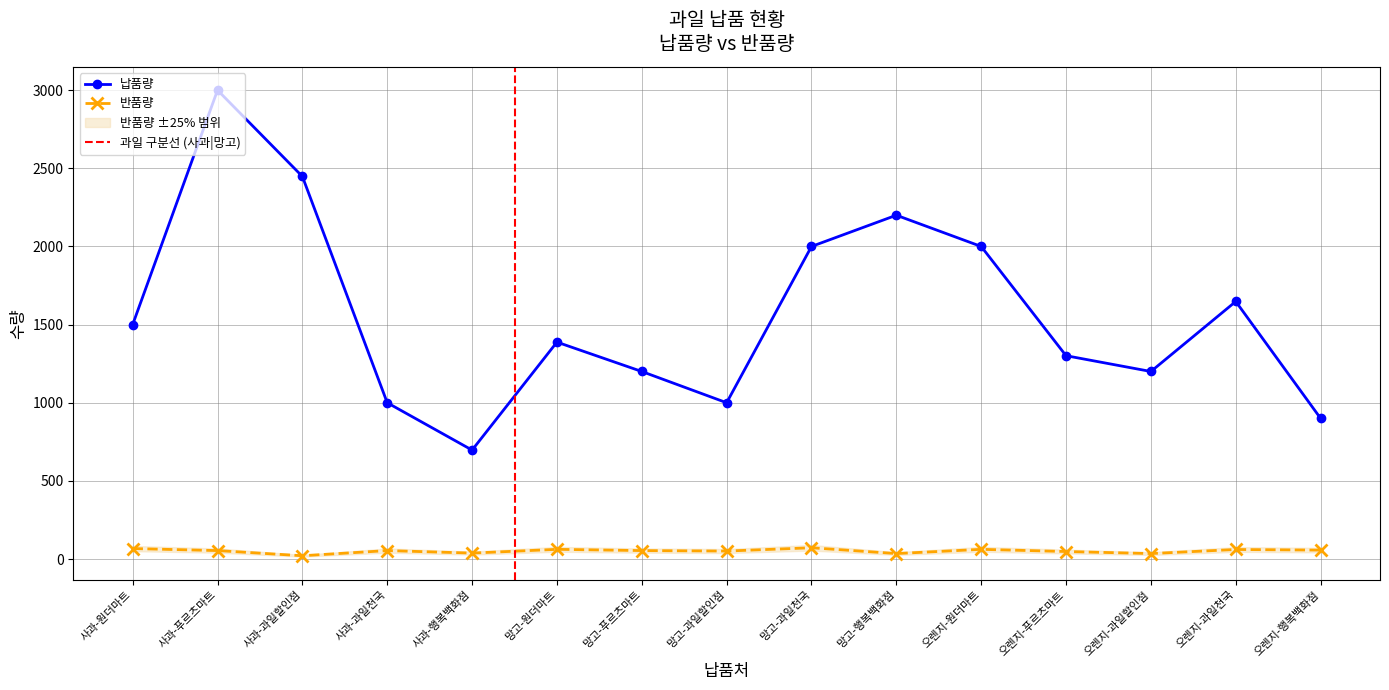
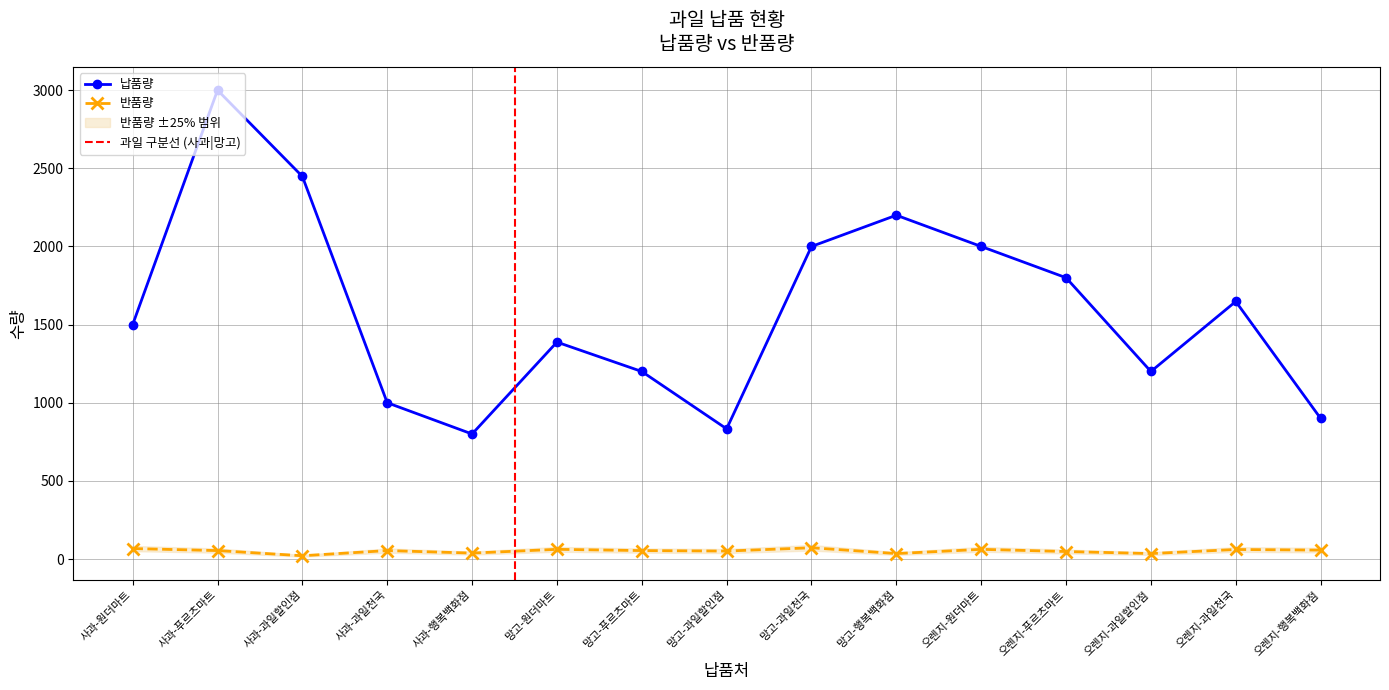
  {
    "납품량": {
      "사과-원더마트": 1500,
      "사과-과일할인점": 2450,
      "사과-과일천국": 1000,
-     "사과-행복백화점": 700,
+     "사과-행복백화점": 800,
      "망고-원더마트": 1390,
      "망고-푸르츠마트": 1200,
-     "망고-과일할인점": 1000,
+     "망고-과일할인점": 830,
      "망고-과일천국": 2000,
      "망고-행복백화점": 2200,
      "오렌지-원더마트": 2000,
-     "오렌지-푸르츠마트": 1300,
+     "오렌지-푸르츠마트": 1800,
      "오렌지-과일할인점": 1200,
      "오렌지-과일천국": 1650,
      "오렌지-행복백화점": 900
    },
    "반품량": {
      "사과-원더마트": 70,
      "망고-과일천국": 70
    }
  }
